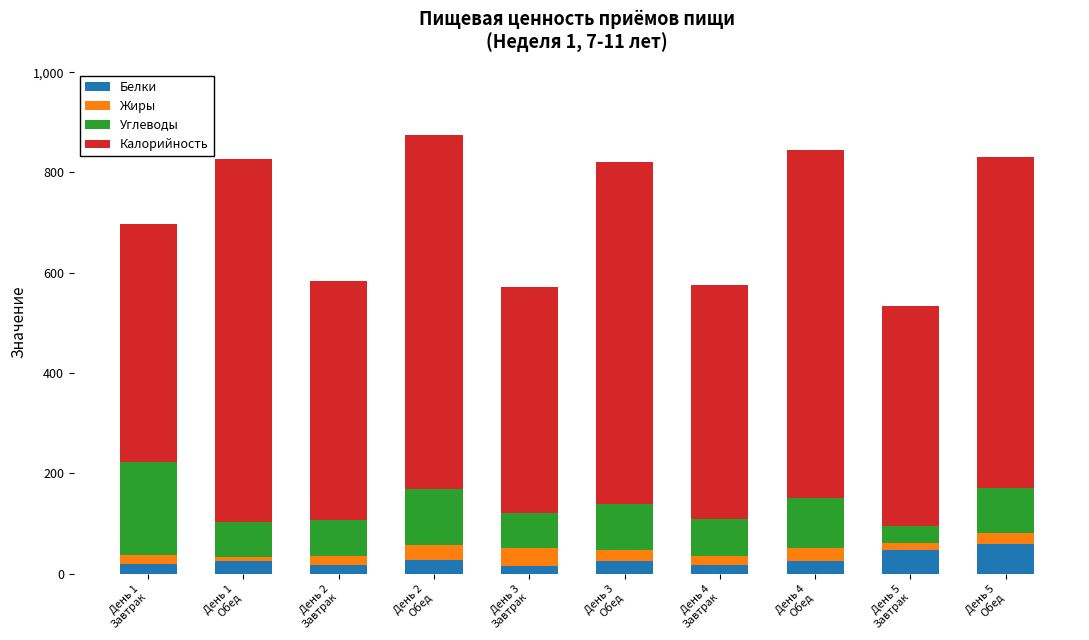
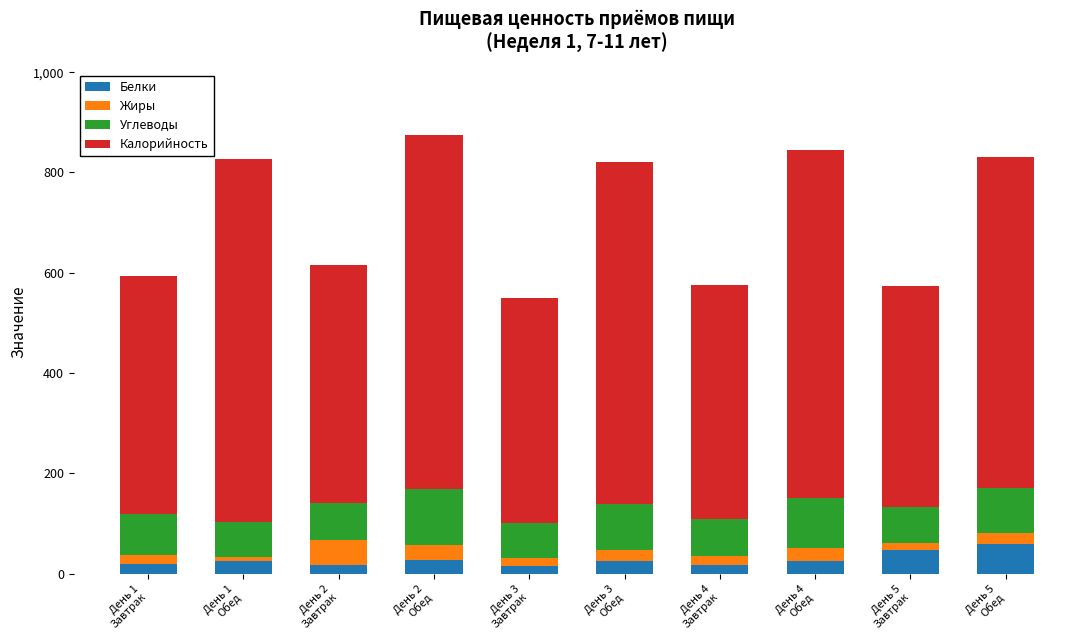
  {
    "Белки": {
      "День 1 Завтрак": 20,
      "День 1 Обед": 30,
      "День 2 Завтрак": 20,
      "День 2 Обед": 30,
      "День 3 Завтрак": 20,
      "День 3 Обед": 20,
      "День 4 Завтрак": 20,
      "День 4 Обед": 30,
      "День 5 Завтрак": 50,
      "День 5 Обед": 60
    },
    "Жиры": {
      "День 1 Завтрак": 20,
      "День 1 Обед": 10,
-     "День 2 Завтрак": 20,
+     "День 2 Завтрак": 50,
      "День 2 Обед": 30,
-     "День 3 Завтрак": 40,
+     "День 3 Завтрак": 20,
      "День 3 Обед": 20,
      "День 4 Завтрак": 20,
      "День 4 Обед": 30,
      "День 5 Завтрак": 20,
      "День 5 Обед": 20
    },
    "Углеводы": {
-     "День 1 Завтрак": 180,
+     "День 1 Завтрак": 80,
      "День 1 Обед": 70,
      "День 2 Завтрак": 70,
      "День 2 Обед": 110,
      "День 3 Завтрак": 70,
      "День 3 Обед": 90,
      "День 4 Завтрак": 80,
      "День 4 Обед": 100,
-     "День 5 Завтрак": 30,
+     "День 5 Завтрак": 70,
      "День 5 Обед": 90
    },
    "Калорийность": {
      "День 1 Завтрак": 480,
      "День 1 Обед": 720,
      "День 2 Завтрак": 480,
      "День 2 Обед": 710,
      "День 3 Завтрак": 450,
      "День 3 Обед": 680,
      "День 4 Завтрак": 470,
      "День 4 Обед": 700,
      "День 5 Завтрак": 440,
      "День 5 Обед": 660
    }
  }
